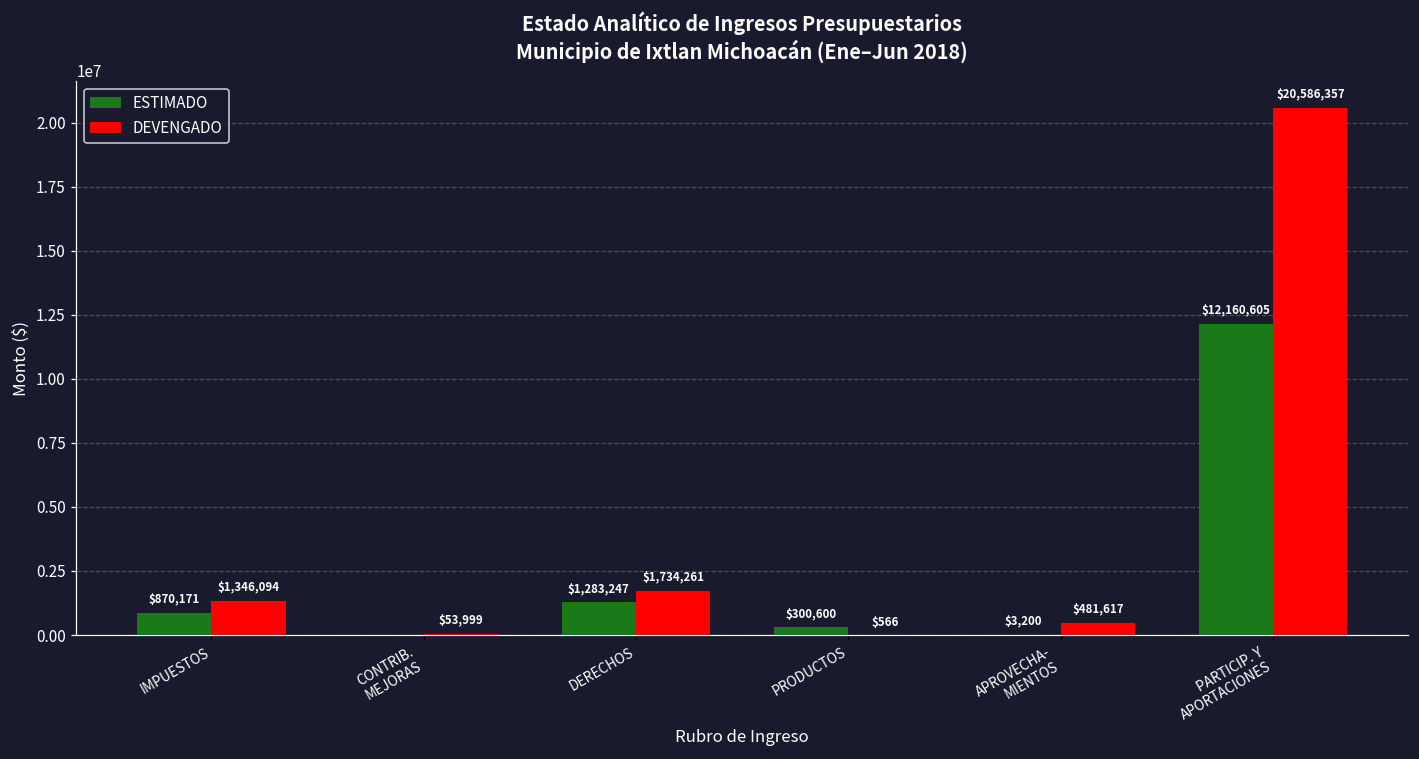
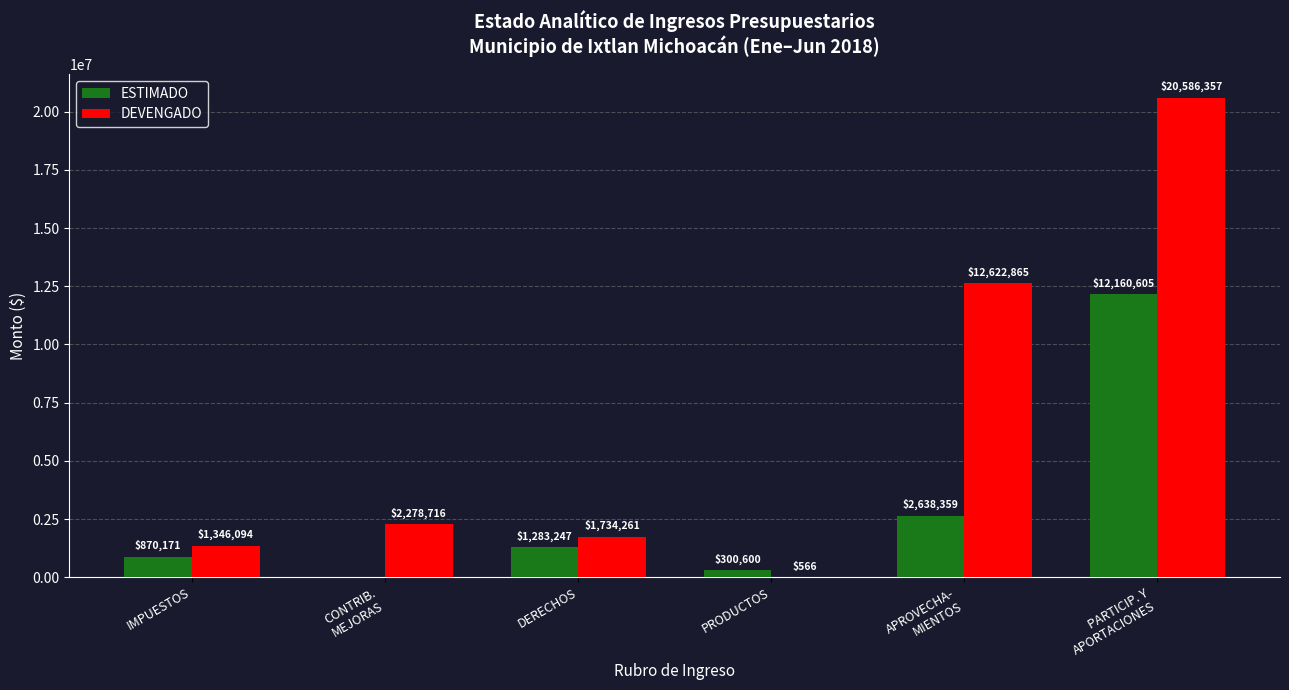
  {
    "ESTIMADO": {
      "IMPUESTOS": "$870,171",
      "DERECHOS": "$1,283,247",
      "PRODUCTOS": "$300,600",
-     "APROVECHA- MIENTOS": "$3,200",
+     "APROVECHA- MIENTOS": "$2,638,359",
      "PARTICIP. Y APORTACIONES": "$12,160,605"
    },
    "DEVENGADO": {
      "IMPUESTOS": "$1,346,094",
-     "CONTRIB. MEJORAS": "$53,999",
+     "CONTRIB. MEJORAS": "$2,278,716",
      "DERECHOS": "$1,734,261",
      "PRODUCTOS": "$566",
-     "APROVECHA- MIENTOS": "$481,617",
+     "APROVECHA- MIENTOS": "$12,622,865",
      "PARTICIP. Y APORTACIONES": "$20,586,357"
    }
  }
